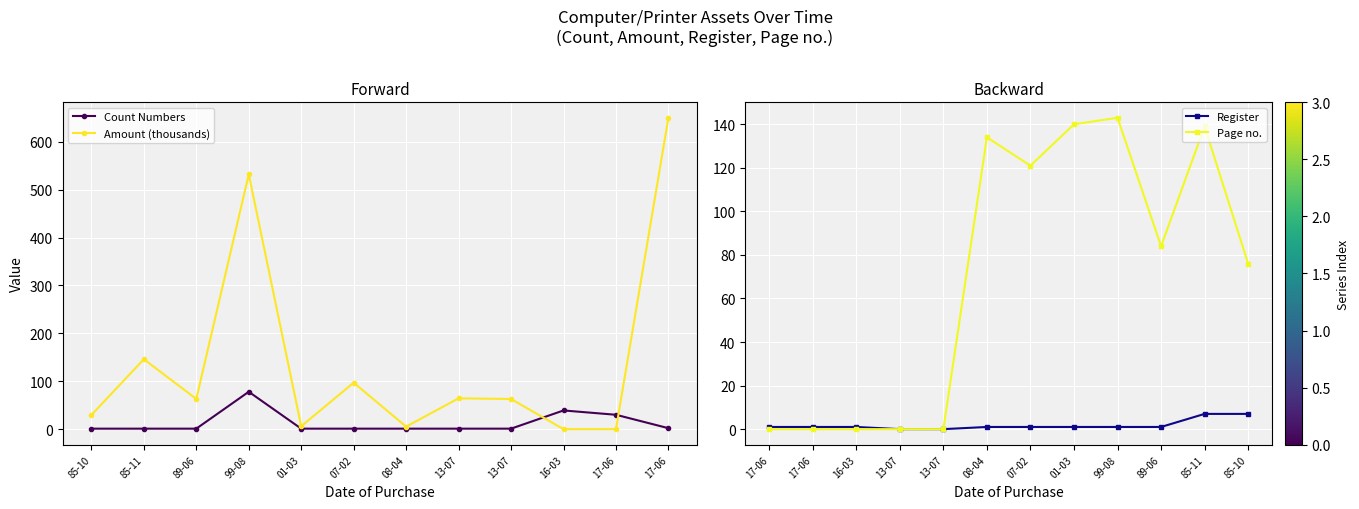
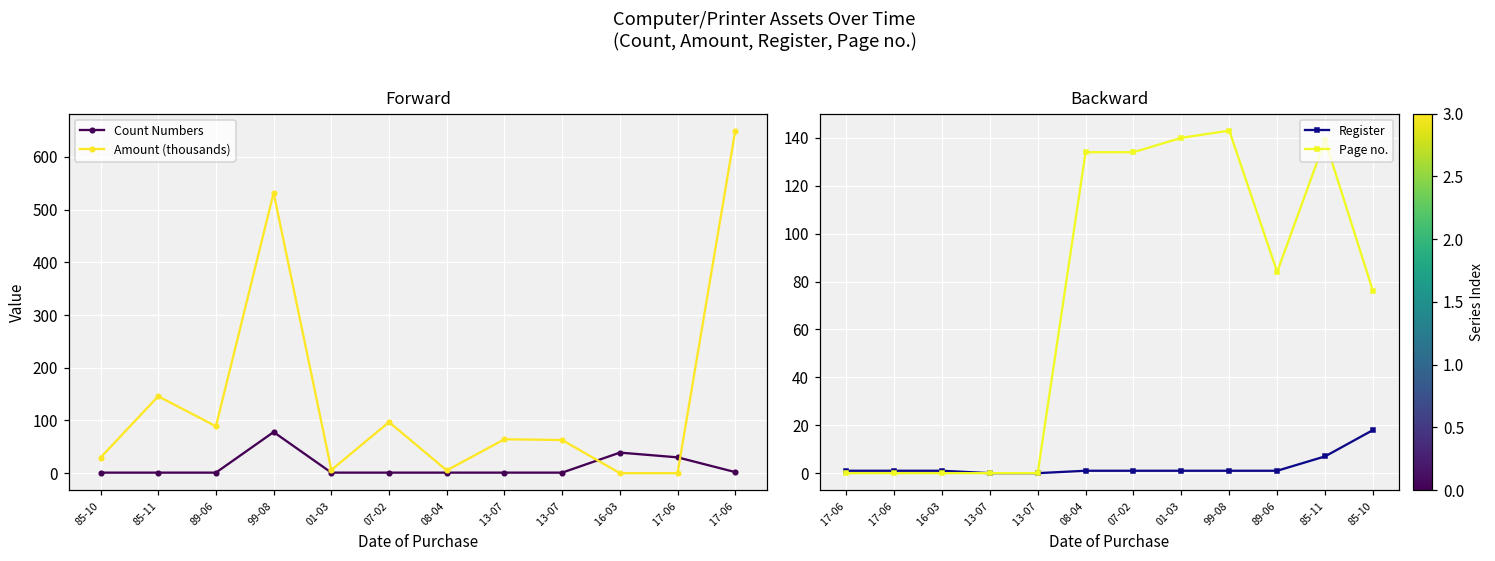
  {
    "Forward": {
      "Count Numbers": {
        "85-10": 0,
        "85-11": 0,
        "89-06": 0,
        "99-08": 80,
        "07-02": 0,
        "16-03": 40
      },
      "Amount (thousands)": {
        "85-10": 30,
        "85-11": 150,
-       "89-06": 60,
+       "89-06": 90,
        "99-08": 530,
        "07-02": 100,
        "16-03": 0
      }
    },
    "Backward": {
      "Register": {
        "08-04": 1,
        "07-02": 1,
        "01-03": 1,
        "99-08": 1,
        "89-06": 1,
        "85-11": 7,
-       "85-10": 7
+       "85-10": 18
      },
      "Page no.": {
        "08-04": 134,
-       "07-02": 121,
+       "07-02": 134,
        "01-03": 140,
        "99-08": 143,
        "89-06": 84,
        "85-10": 76
      }
    }
  }
